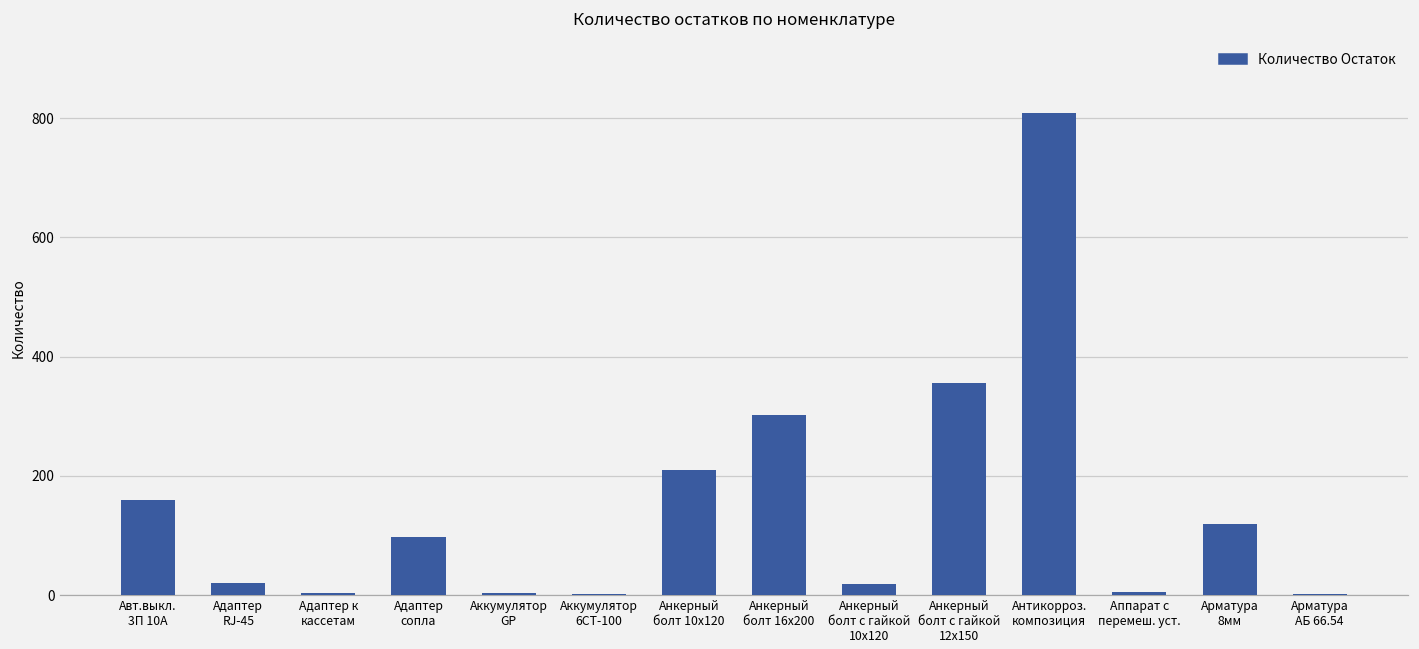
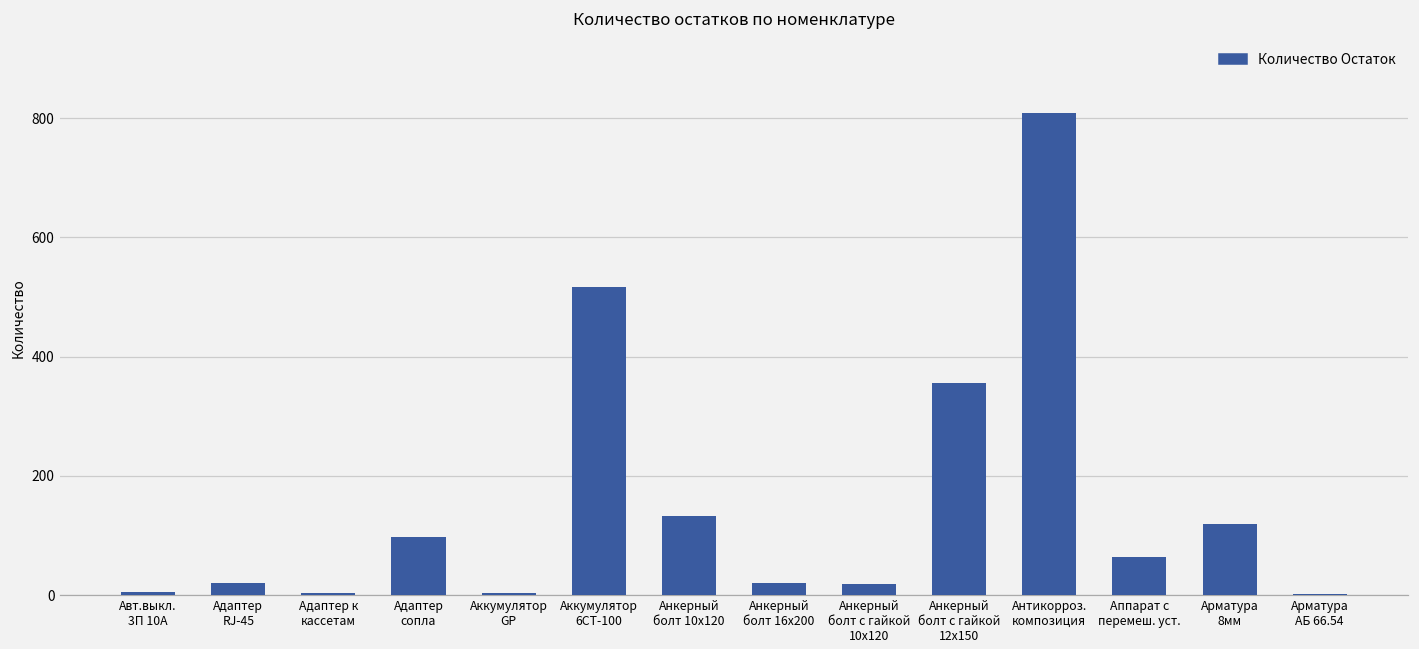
  {
-   "Авт.выкл. 3П 10А": 160,
+   "Авт.выкл. 3П 10А": 10,
    "Адаптер RJ-45": 20,
    "Адаптер сопла": 100,
-   "Аккумулятор 6СТ-100": 0,
-   "Анкерный болт 10х120": 210,
-   "Анкерный болт 16х200": 300,
+   "Аккумулятор 6СТ-100": 520,
+   "Анкерный болт 10х120": 130,
+   "Анкерный болт 16х200": 20,
    "Анкерный болт с гайкой 10х120": 20,
    "Анкерный болт с гайкой 12х150": 360,
    "Антикорроз. композиция": 810,
-   "Аппарат с перемеш. уст.": 10,
+   "Аппарат с перемеш. уст.": 60,
    "Арматура 8мм": 120
  }
